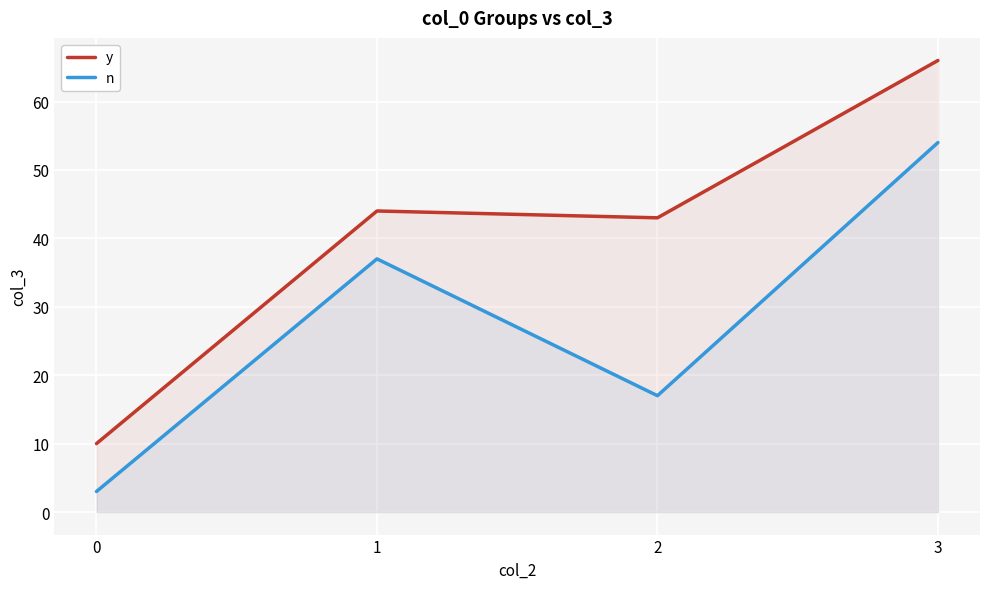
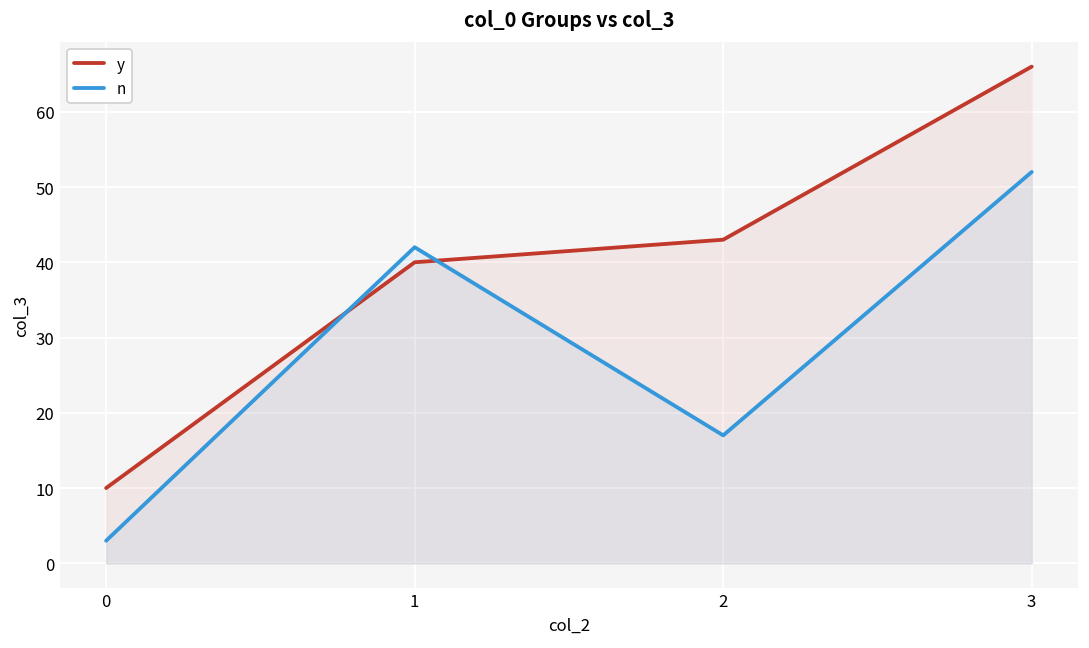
  {
    "y": {
      "0": 10,
-     "1": 44,
+     "1": 40,
      "2": 43,
      "3": 66
    },
    "n": {
      "0": 3,
-     "1": 37,
+     "1": 42,
      "2": 17,
-     "3": 54
+     "3": 52
    }
  }
